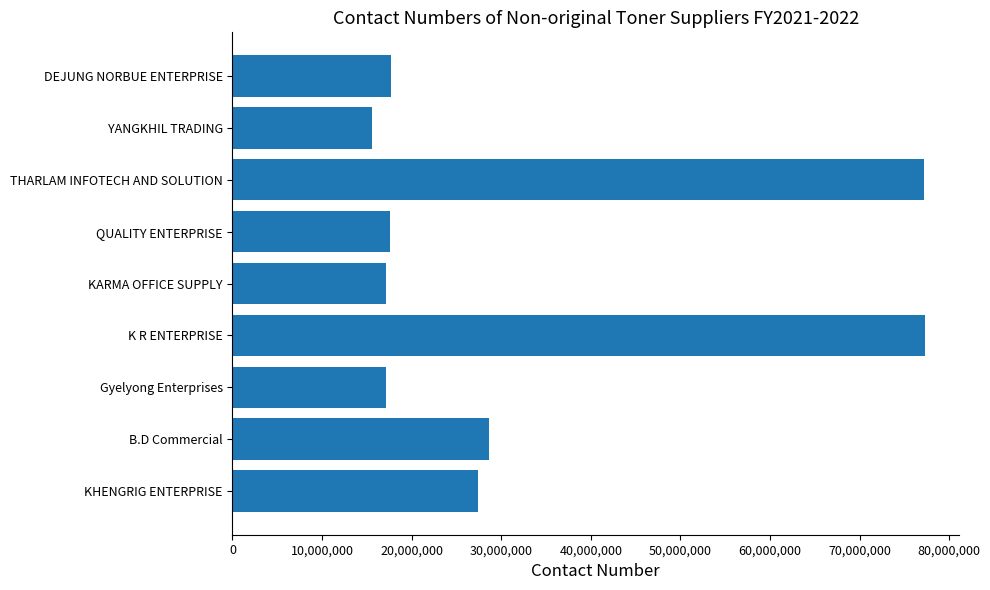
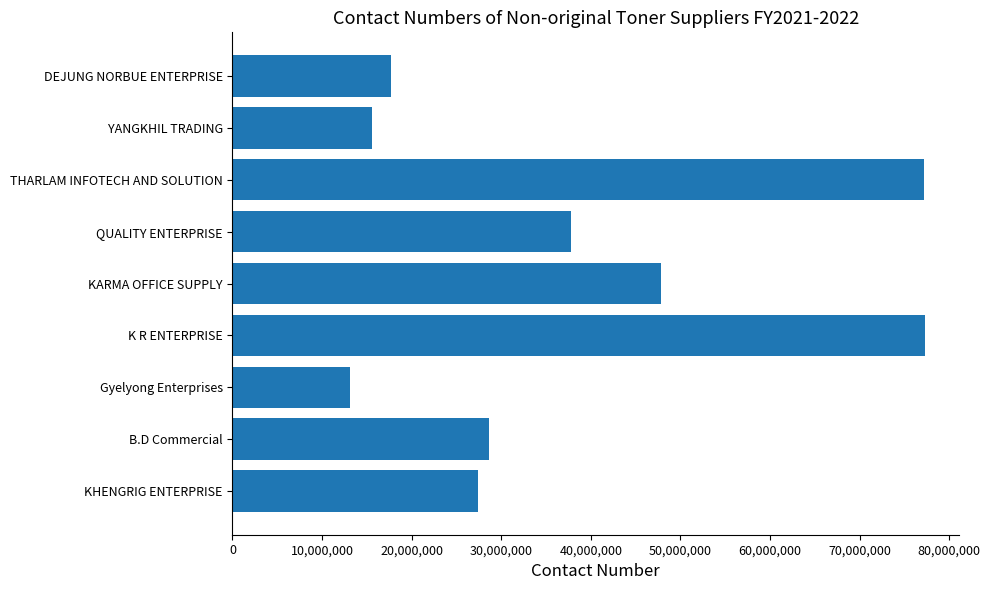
  {
    "DEJUNG NORBUE ENTERPRISE": "18,000,000",
    "YANGKHIL TRADING": "16,000,000",
    "THARLAM INFOTECH AND SOLUTION": "77,000,000",
-   "QUALITY ENTERPRISE": "18,000,000",
-   "KARMA OFFICE SUPPLY": "17,000,000",
+   "QUALITY ENTERPRISE": "38,000,000",
+   "KARMA OFFICE SUPPLY": "48,000,000",
    "K R ENTERPRISE": "77,000,000",
-   "Gyelyong Enterprises": "17,000,000",
+   "Gyelyong Enterprises": "13,000,000",
    "B.D Commercial": "29,000,000",
    "KHENGRIG ENTERPRISE": "27,000,000"
  }
